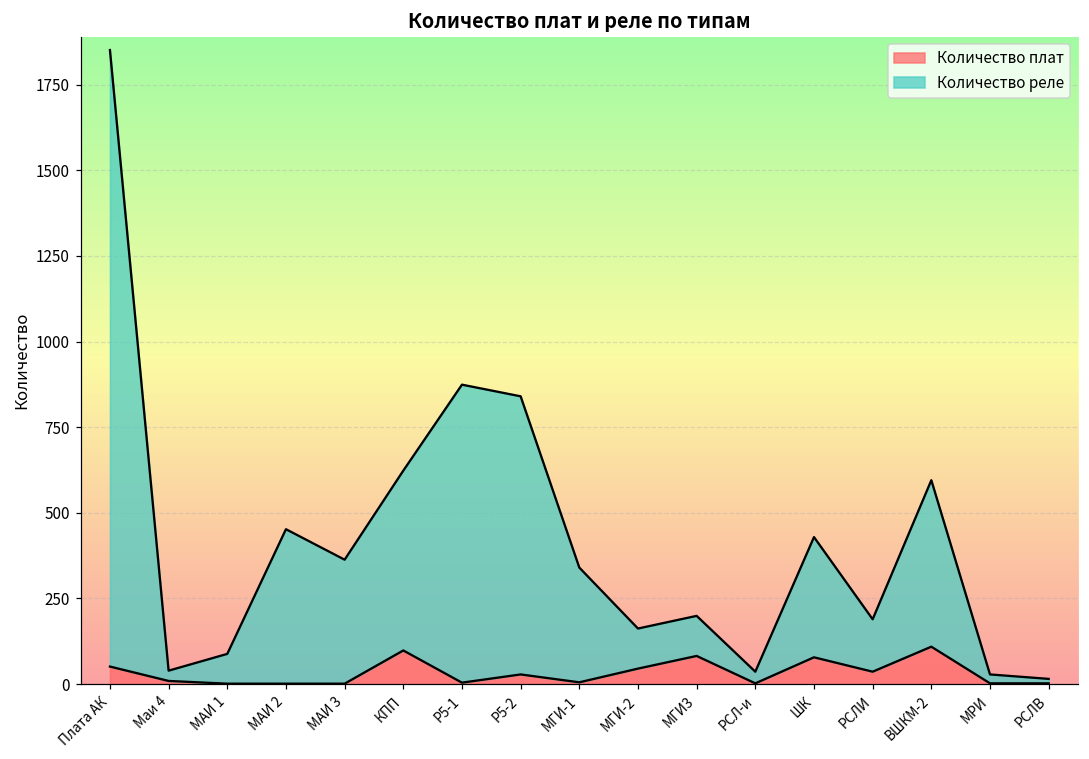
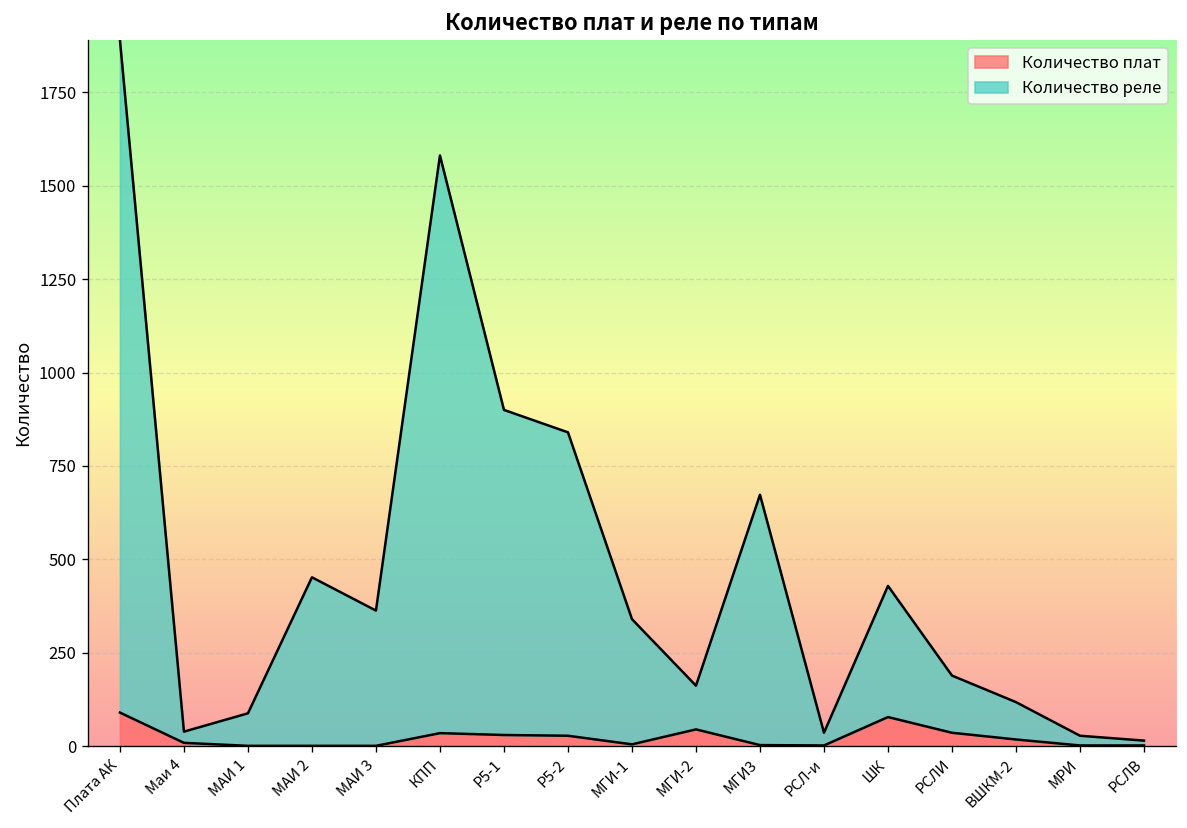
  {
    "Количество плат": {
-     "Плата АК": 50,
+     "Плата АК": 90,
      "Маи 4": 10,
      "МАИ 1": 0,
      "МАИ 2": 0,
      "МАИ 3": 0,
-     "КПП": 100,
-     "Р5-1": 0,
+     "КПП": 40,
+     "Р5-1": 30,
      "Р5-2": 30,
      "МГИ-1": 10,
      "МГИ-2": 50,
-     "МГИ3": 80,
+     "МГИ3": 0,
      "РСЛ-и": 0,
      "ШК": 80,
      "РСЛИ": 40,
-     "ВШКМ-2": 110,
+     "ВШКМ-2": 20,
      "МРИ": 0,
      "РСЛВ": 0
    },
    "Количество реле": {
      "Плата АК": 1800,
      "Маи 4": 30,
      "МАИ 1": 90,
      "МАИ 2": 450,
      "МАИ 3": 360,
-     "КПП": 530,
+     "КПП": 1550,
      "Р5-1": 870,
      "Р5-2": 810,
      "МГИ-1": 340,
      "МГИ-2": 120,
-     "МГИ3": 120,
+     "МГИ3": 670,
      "РСЛ-и": 30,
      "ШК": 350,
      "РСЛИ": 150,
-     "ВШКМ-2": 490,
+     "ВШКМ-2": 100,
      "МРИ": 30,
      "РСЛВ": 10
    }
  }
